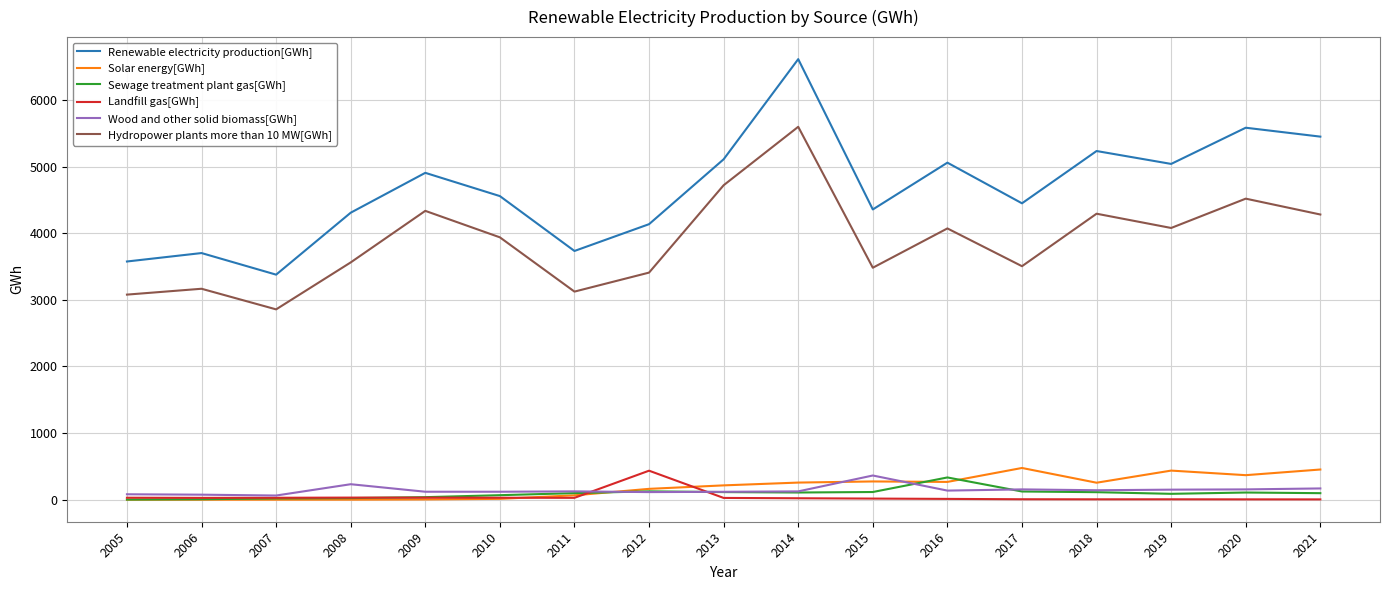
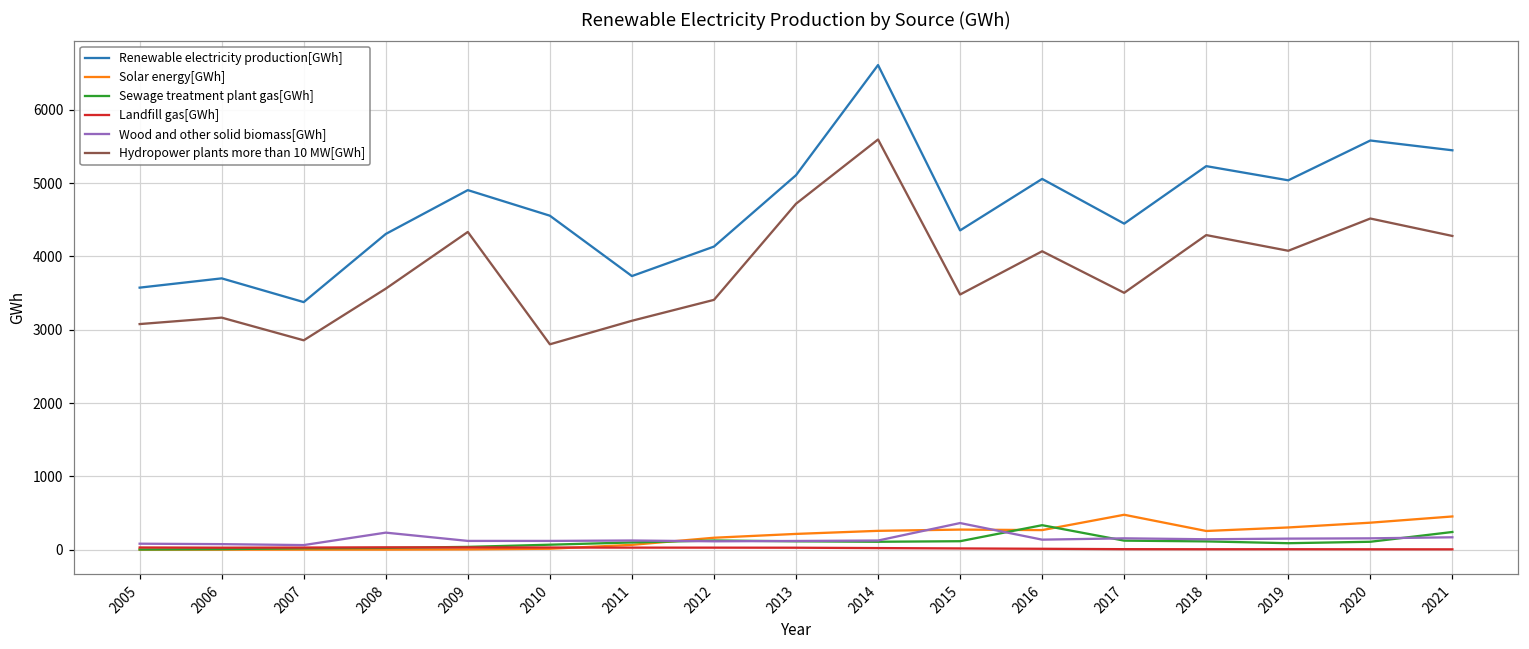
  {
    "Renewable electricity production[GWh]": {
      "2005": 3600,
      "2006": 3700,
      "2007": 3400,
      "2008": 4300,
      "2009": 4900,
      "2010": 4600,
      "2011": 3700,
      "2012": 4100,
      "2013": 5100,
      "2014": 6600,
      "2015": 4400,
      "2016": 5100,
      "2017": 4400,
      "2018": 5200,
      "2019": 5000,
      "2020": 5600,
      "2021": 5400
    },
    "Solar energy[GWh]": {
      "2013": 200,
      "2014": 300,
      "2015": 300,
      "2016": 300,
      "2017": 500,
      "2018": 300,
-     "2019": 400,
+     "2019": 300,
      "2020": 400,
      "2021": 500
    },
    "Sewage treatment plant gas[GWh]": {
      "2015": 100,
      "2016": 300,
      "2019": 100,
      "2020": 100,
-     "2021": 100
+     "2021": 200
    },
    "Landfill gas[GWh]": {
-     "2012": 400,
+     "2012": 0,
      "2013": 0,
      "2014": 0,
      "2015": 0,
      "2016": 0,
      "2017": 0,
      "2018": 0,
      "2019": 0,
      "2020": 0,
      "2021": 0
    },
    "Wood and other solid biomass[GWh]": {
      "2005": 100,
      "2006": 100,
      "2008": 200,
      "2009": 100,
      "2010": 100,
      "2015": 400,
      "2016": 100,
      "2019": 200,
      "2020": 200,
      "2021": 200
    },
    "Hydropower plants more than 10 MW[GWh]": {
      "2005": 3100,
      "2006": 3200,
      "2007": 2900,
      "2008": 3600,
      "2009": 4300,
-     "2010": 3900,
+     "2010": 2800,
      "2011": 3100,
      "2012": 3400,
      "2013": 4700,
      "2014": 5600,
      "2015": 3500,
      "2016": 4100,
      "2017": 3500,
      "2018": 4300,
      "2019": 4100,
      "2020": 4500,
      "2021": 4300
    }
  }
